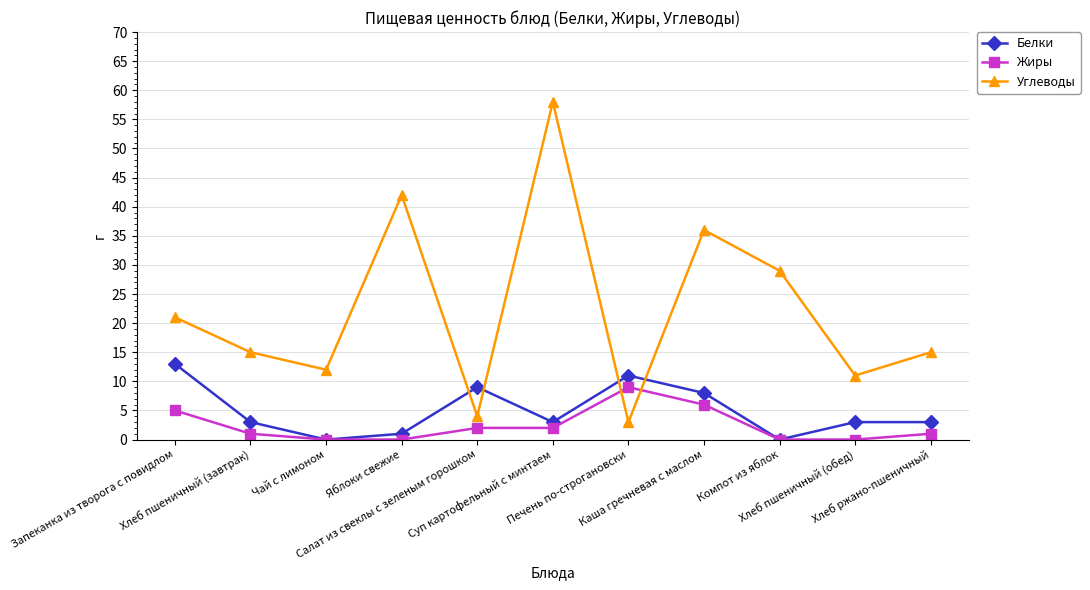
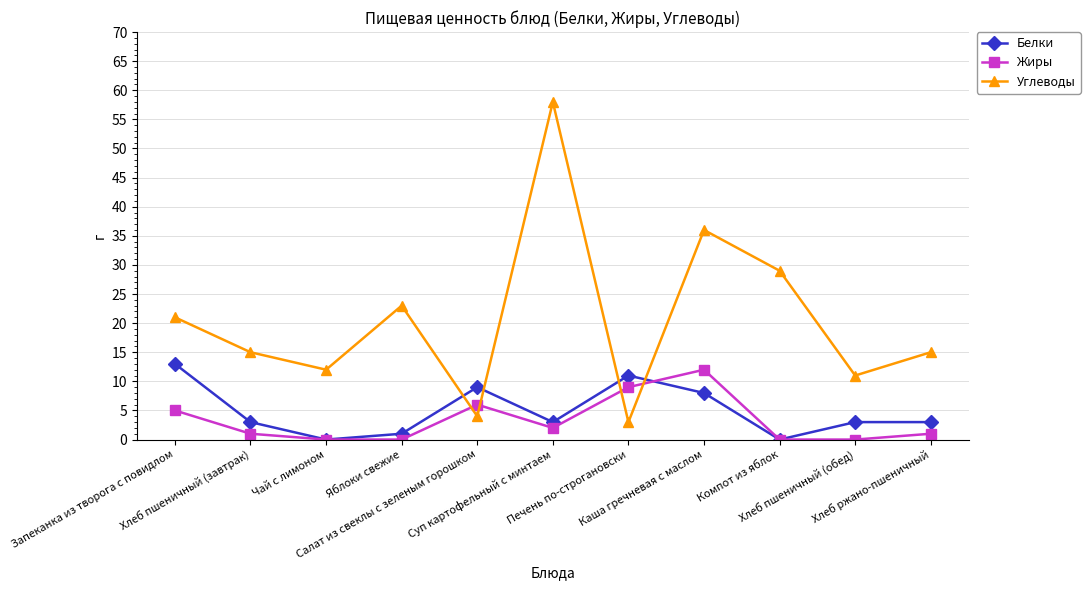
  {
    "Белки": {
      "Запеканка из творога с повидлом": 13,
      "Хлеб пшеничный (завтрак)": 3,
      "Яблоки свежие": 1,
      "Салат из свеклы с зеленым горошком": 9,
      "Суп картофельный с минтаем": 3,
      "Печень по-строгановски": 11,
      "Каша гречневая с маслом": 8,
      "Хлеб пшеничный (обед)": 3,
      "Хлеб ржано-пшеничный": 3
    },
    "Жиры": {
      "Запеканка из творога с повидлом": 5,
      "Хлеб пшеничный (завтрак)": 1,
      "Яблоки свежие": 0,
-     "Салат из свеклы с зеленым горошком": 2,
+     "Салат из свеклы с зеленым горошком": 6,
      "Суп картофельный с минтаем": 2,
      "Печень по-строгановски": 9,
-     "Каша гречневая с маслом": 6,
+     "Каша гречневая с маслом": 12,
      "Хлеб пшеничный (обед)": 0,
      "Хлеб ржано-пшеничный": 1
    },
    "Углеводы": {
      "Запеканка из творога с повидлом": 21,
      "Хлеб пшеничный (завтрак)": 15,
      "Чай с лимоном": 12,
-     "Яблоки свежие": 42,
+     "Яблоки свежие": 23,
      "Салат из свеклы с зеленым горошком": 4,
      "Суп картофельный с минтаем": 58,
      "Печень по-строгановски": 3,
      "Каша гречневая с маслом": 36,
      "Компот из яблок": 29,
      "Хлеб пшеничный (обед)": 11,
      "Хлеб ржано-пшеничный": 15
    }
  }
